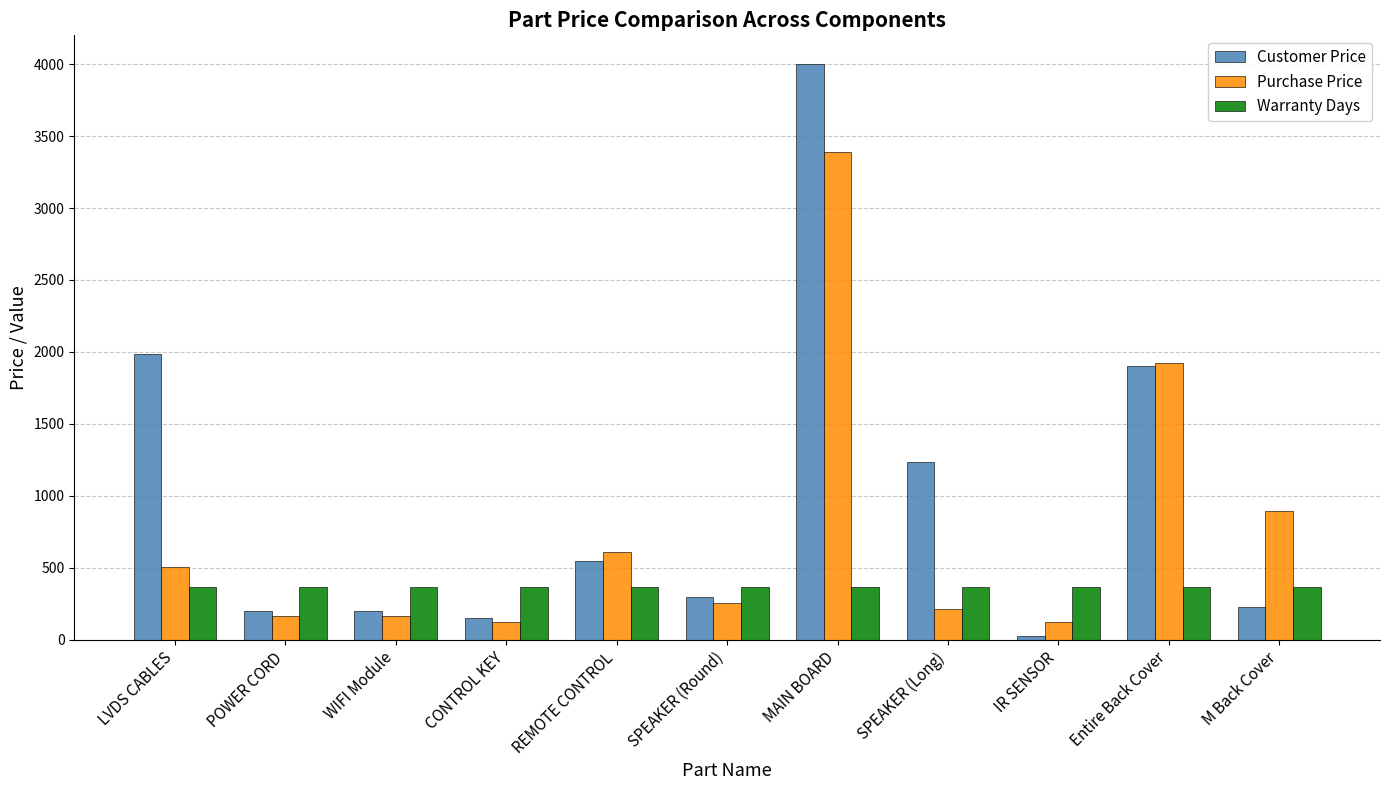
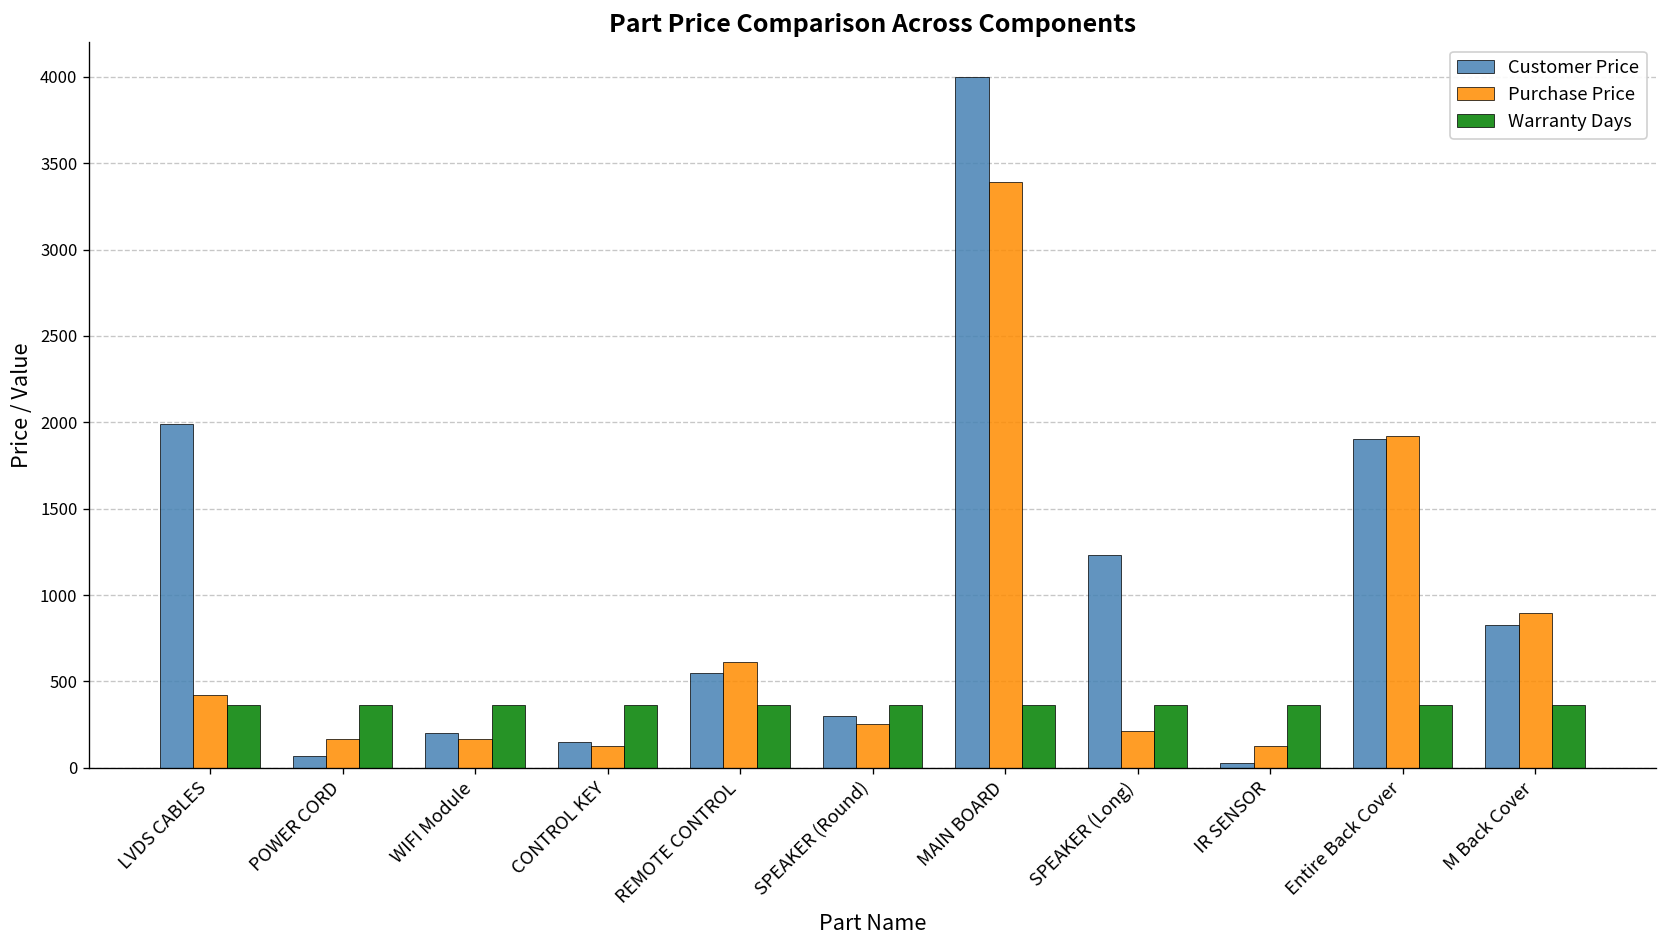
  {
    "Customer Price": {
      "LVDS CABLES": 1990,
-     "POWER CORD": 200,
+     "POWER CORD": 70,
      "WIFI Module": 200,
      "CONTROL KEY": 150,
      "REMOTE CONTROL": 550,
      "SPEAKER (Round)": 300,
      "MAIN BOARD": 4000,
      "SPEAKER (Long)": 1230,
      "IR SENSOR": 30,
      "Entire Back Cover": 1900,
-     "M Back Cover": 230
+     "M Back Cover": 830
    },
    "Purchase Price": {
-     "LVDS CABLES": 500,
+     "LVDS CABLES": 420,
      "POWER CORD": 160,
      "WIFI Module": 160,
      "CONTROL KEY": 120,
      "REMOTE CONTROL": 610,
      "SPEAKER (Round)": 250,
      "MAIN BOARD": 3390,
      "SPEAKER (Long)": 210,
      "IR SENSOR": 120,
      "Entire Back Cover": 1920,
      "M Back Cover": 900
    },
    "Warranty Days": {
      "LVDS CABLES": 370,
      "POWER CORD": 370,
      "WIFI Module": 370,
      "CONTROL KEY": 370,
      "REMOTE CONTROL": 370,
      "SPEAKER (Round)": 370,
      "MAIN BOARD": 370,
      "SPEAKER (Long)": 370,
      "IR SENSOR": 370,
      "Entire Back Cover": 370,
      "M Back Cover": 370
    }
  }
